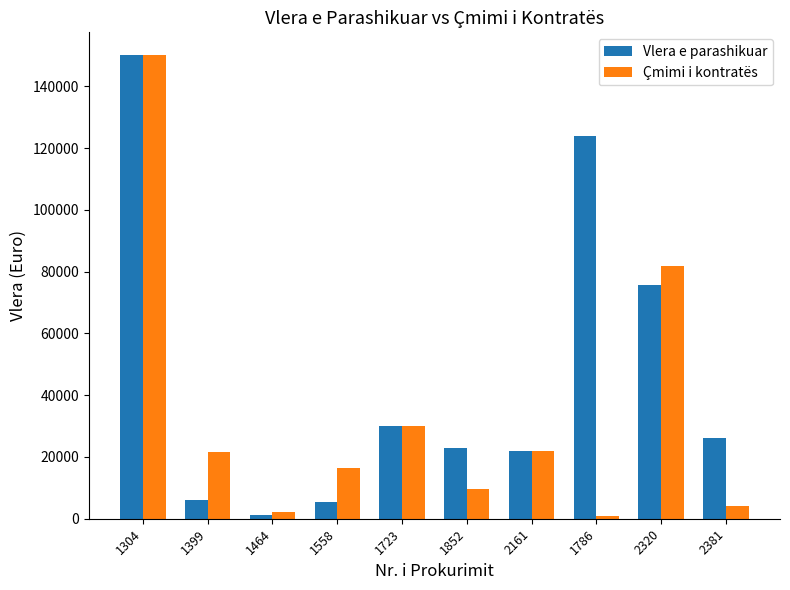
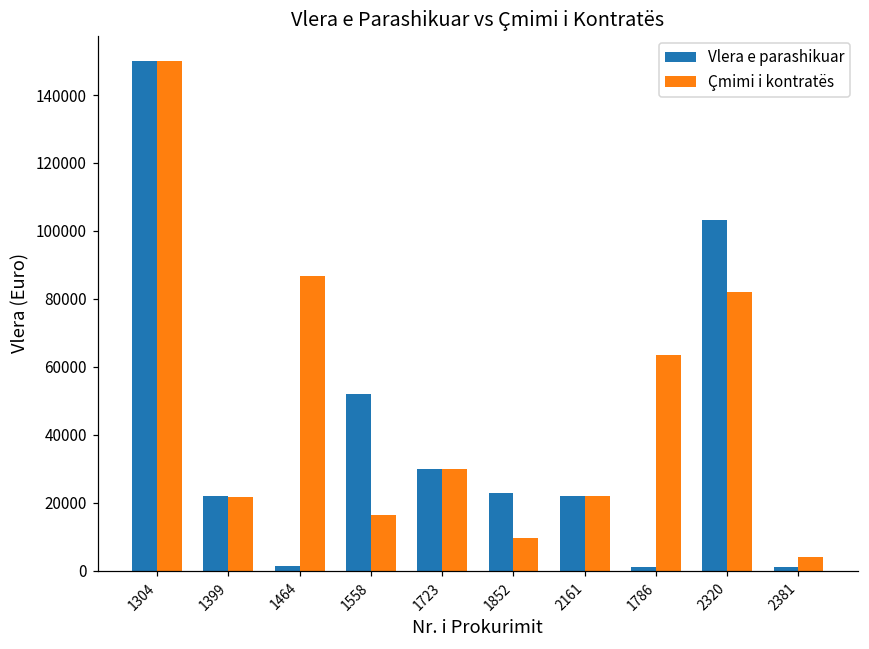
  {
    "Vlera e parashikuar": {
      "1304": 150000,
-     "1399": 6000,
+     "1399": 22000,
      "1464": 1000,
-     "1558": 6000,
+     "1558": 52000,
      "1723": 30000,
      "1852": 23000,
      "2161": 22000,
-     "1786": 124000,
-     "2320": 76000,
-     "2381": 26000
+     "1786": 1000,
+     "2320": 103000,
+     "2381": 1000
    },
    "Çmimi i kontratës": {
      "1304": 150000,
      "1399": 22000,
-     "1464": 2000,
+     "1464": 87000,
      "1558": 16000,
      "1723": 30000,
      "1852": 10000,
      "2161": 22000,
-     "1786": 1000,
+     "1786": 63000,
      "2320": 82000,
      "2381": 4000
    }
  }
